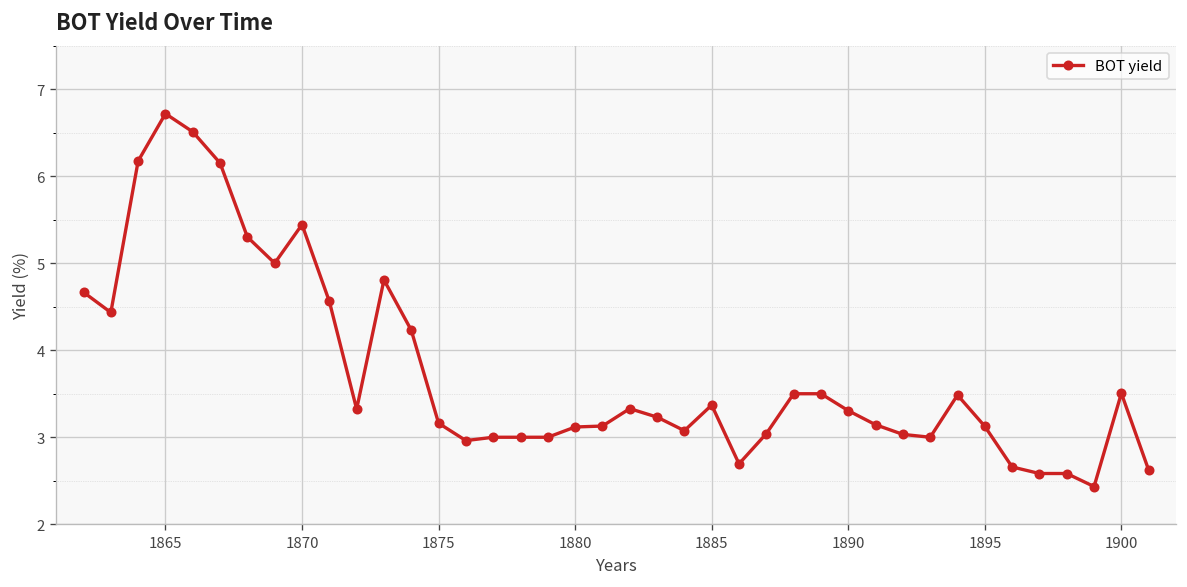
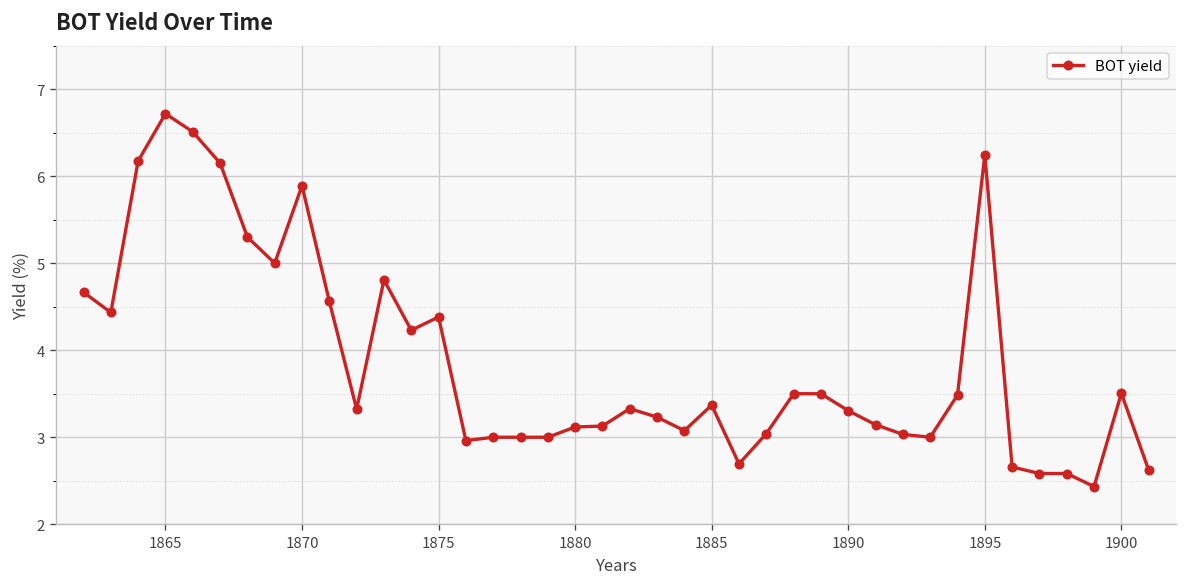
  {
    "1865": 6.7,
-   "1870": 5.4,
-   "1875": 3.2,
+   "1870": 5.9,
+   "1875": 4.4,
    "1880": 3.1,
    "1885": 3.4,
    "1890": 3.3,
-   "1895": 3.1,
+   "1895": 6.2,
    "1900": 3.5
  }
